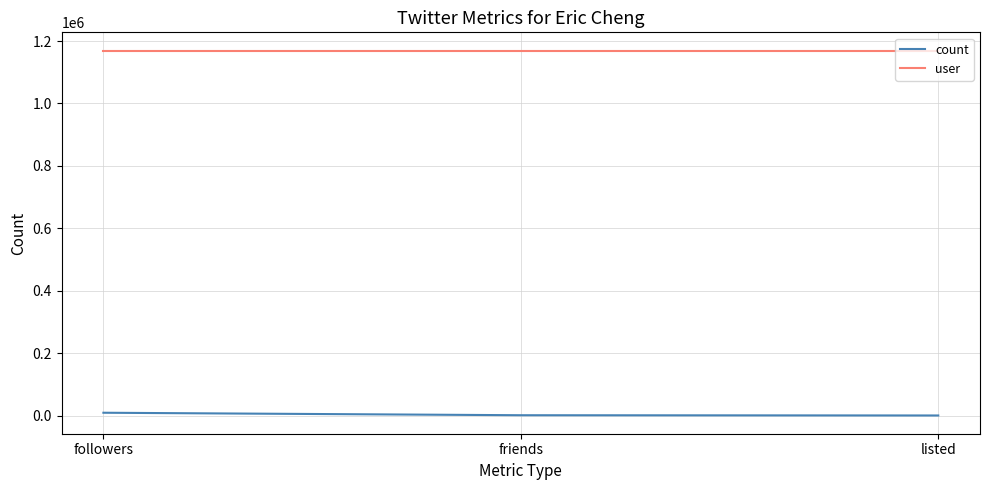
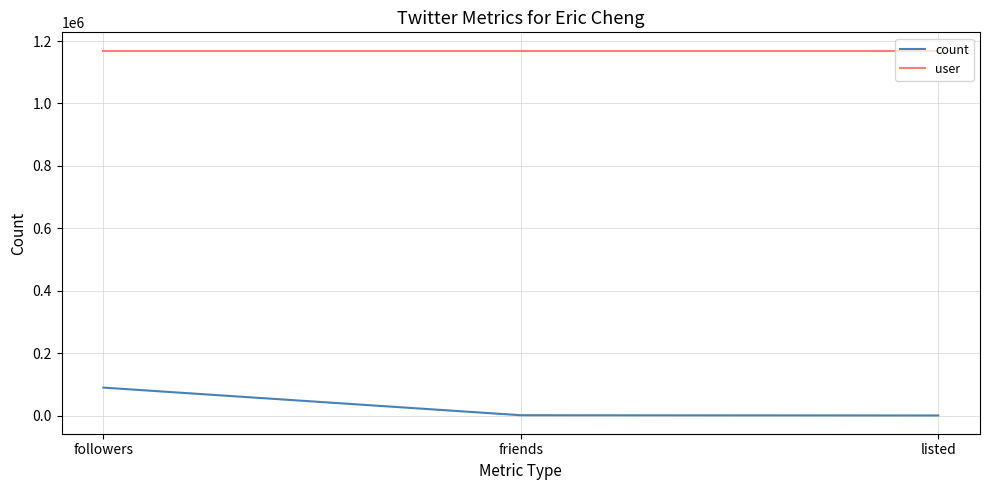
  {
    "count": {
-     "followers": 10000,
+     "followers": 90000,
      "friends": 0,
      "listed": 0
    },
    "user": {
      "followers": 1170000,
      "friends": 1170000
    }
  }
